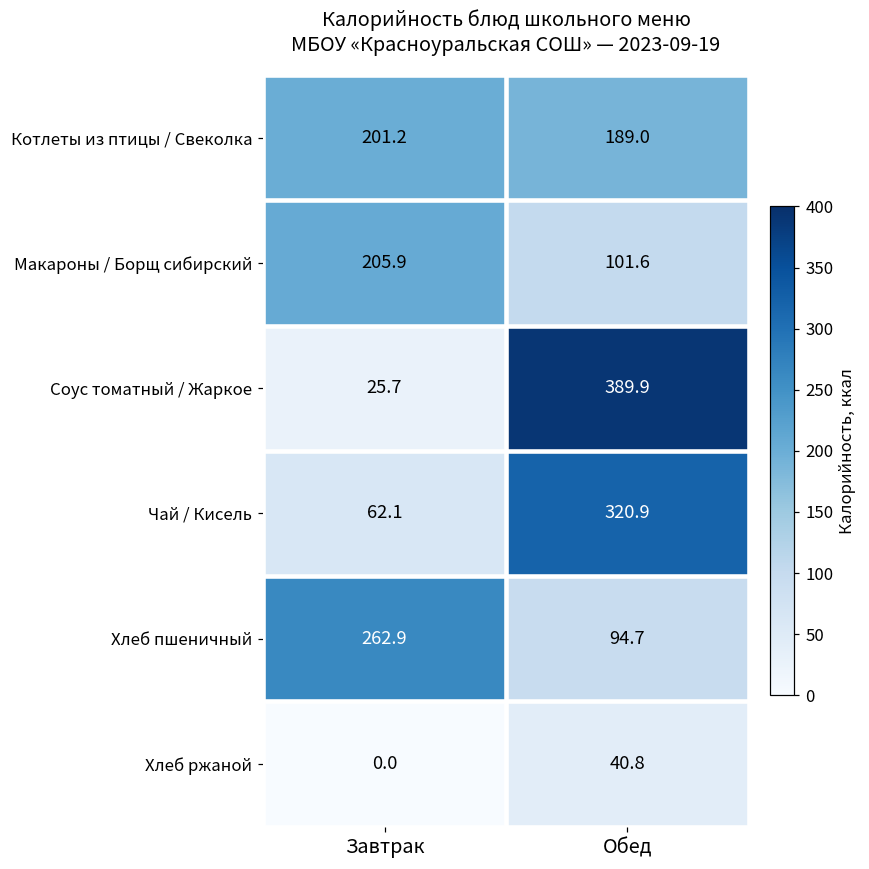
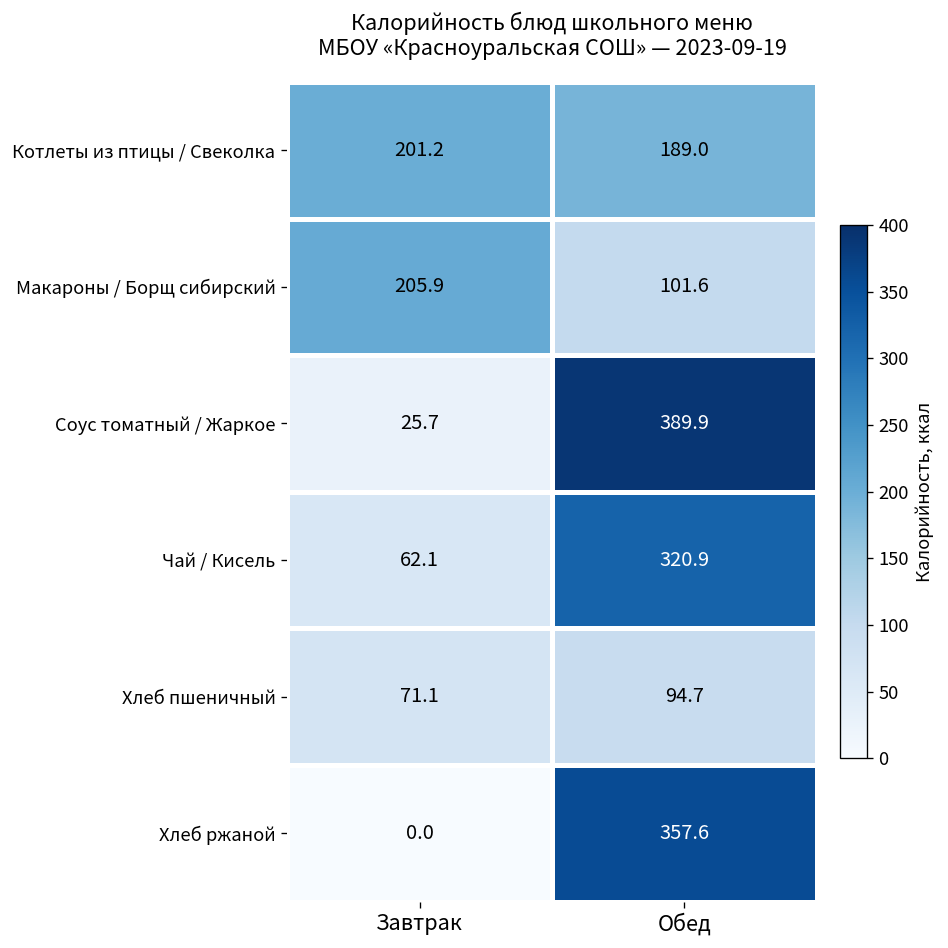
  {
    "Котлеты из птицы / Свеколка": {
      "Завтрак": 201.2,
      "Обед": 189.0
    },
    "Макароны / Борщ сибирский": {
      "Завтрак": 205.9,
      "Обед": 101.6
    },
    "Соус томатный / Жаркое": {
      "Завтрак": 25.7,
      "Обед": 389.9
    },
    "Чай / Кисель": {
      "Завтрак": 62.1,
      "Обед": 320.9
    },
    "Хлеб пшеничный": {
-     "Завтрак": 262.9,
+     "Завтрак": 71.1,
      "Обед": 94.7
    },
    "Хлеб ржаной": {
      "Завтрак": 0.0,
-     "Обед": 40.8
+     "Обед": 357.6
    }
  }
